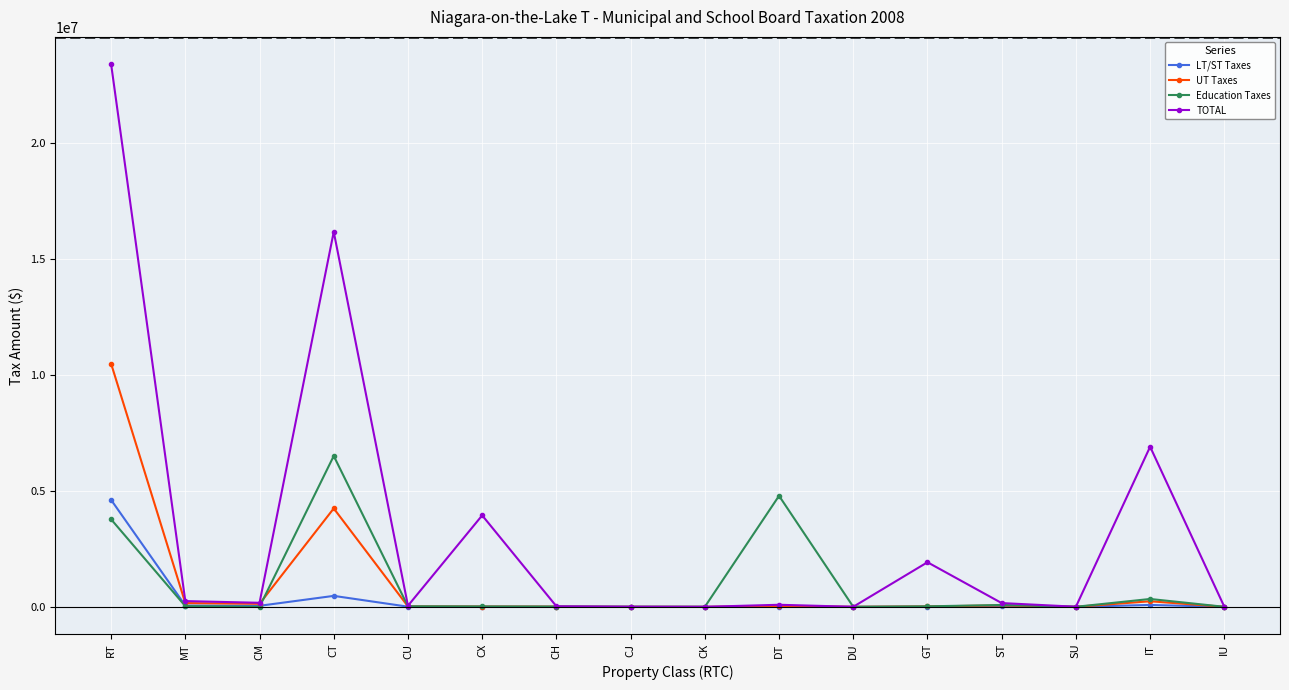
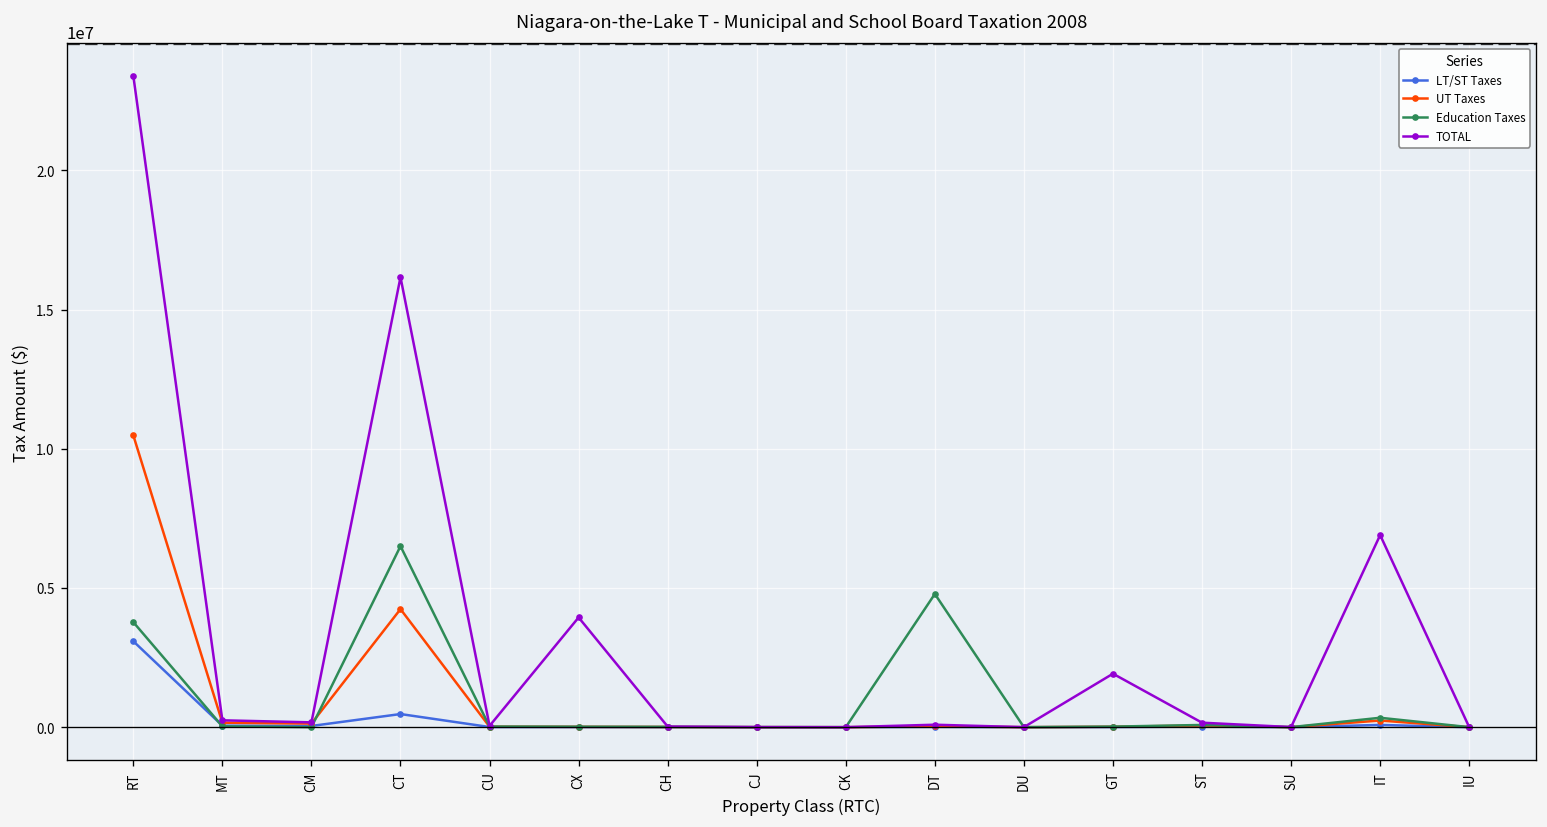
  {
    "LT/ST Taxes": {
-     "RT": 4600000,
+     "RT": 3100000,
      "CT": 500000,
      "IT": 100000
    },
    "UT Taxes": {
      "RT": 10500000,
      "CT": 4200000
    },
    "Education Taxes": {
      "RT": 3800000,
      "CT": 6500000,
      "DT": 4800000
    },
    "TOTAL": {
      "RT": 23400000,
      "CT": 16200000,
      "CX": 3900000,
      "GT": 1900000,
      "IT": 6900000
    }
  }
